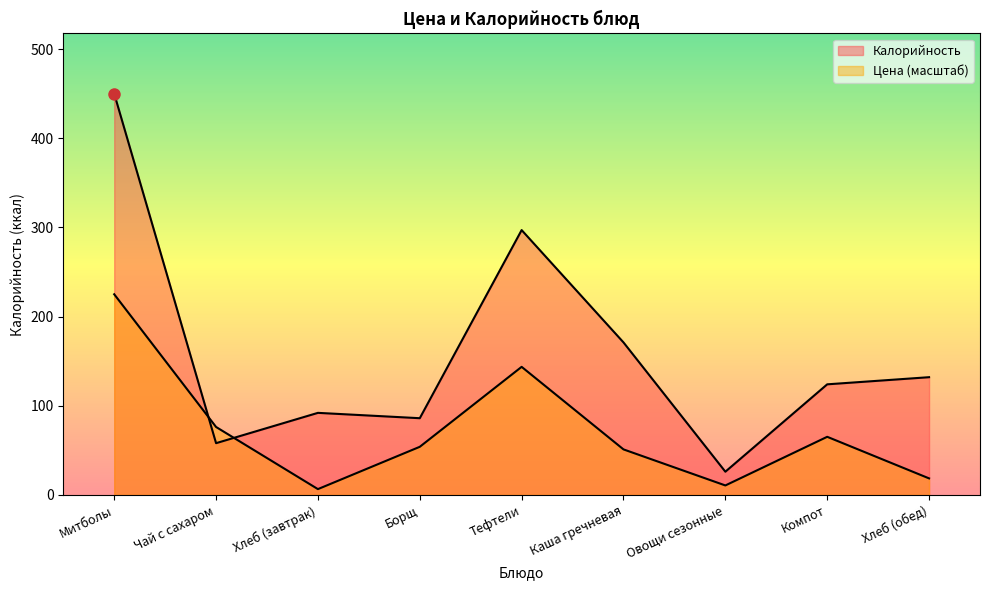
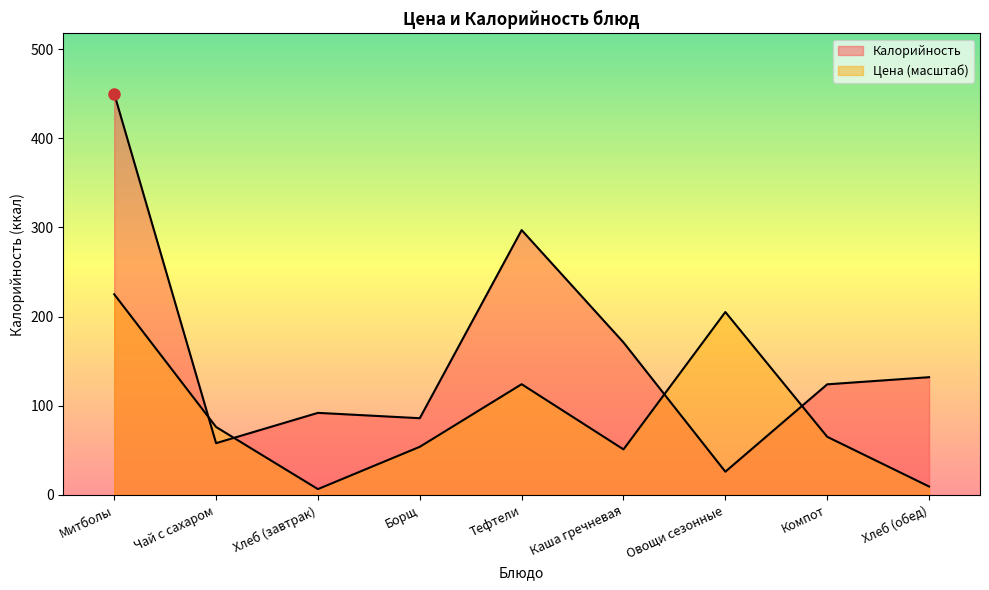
  {
    "Цена (масштаб)": {
      "Митболы": 230,
      "Чай с сахаром": 80,
      "Хлеб (завтрак)": 10,
      "Борщ": 50,
-     "Тефтели": 140,
+     "Тефтели": 120,
      "Каша гречневая": 50,
-     "Овощи сезонные": 10,
+     "Овощи сезонные": 210,
      "Компот": 70,
-     "Хлеб (обед)": 20
+     "Хлеб (обед)": 10
    }
  }
